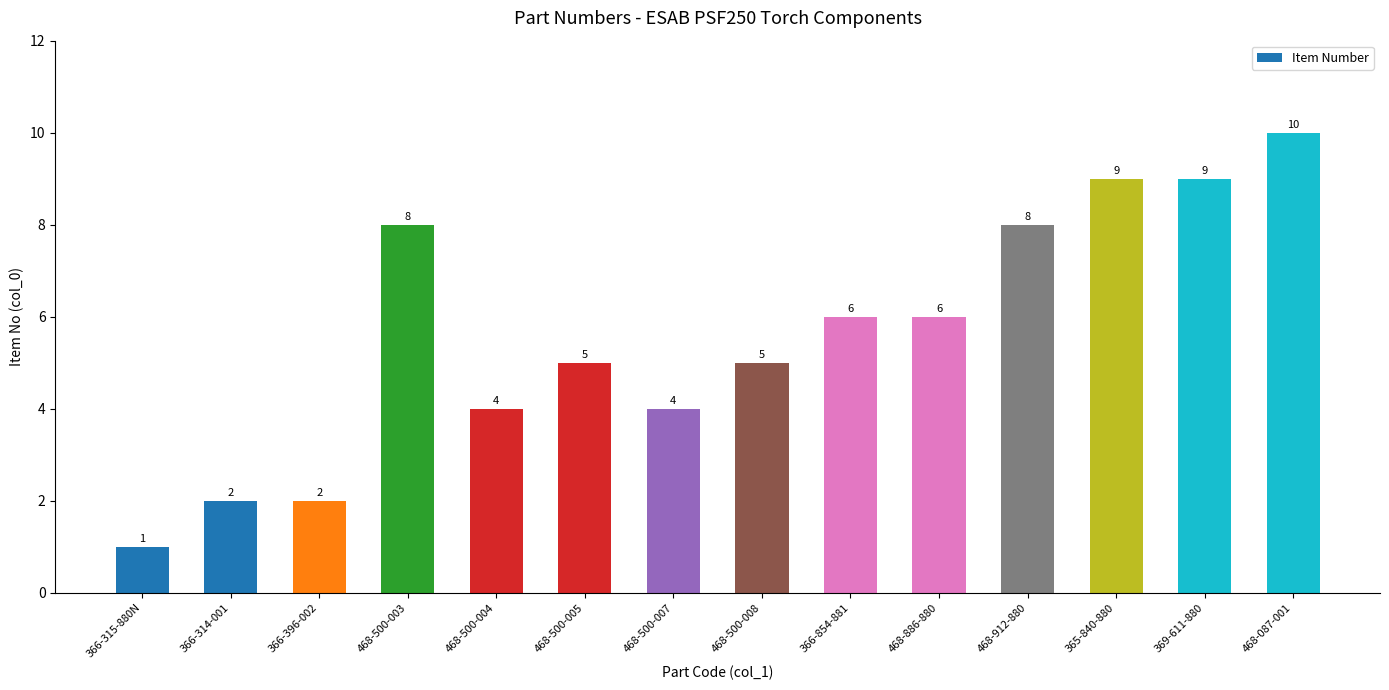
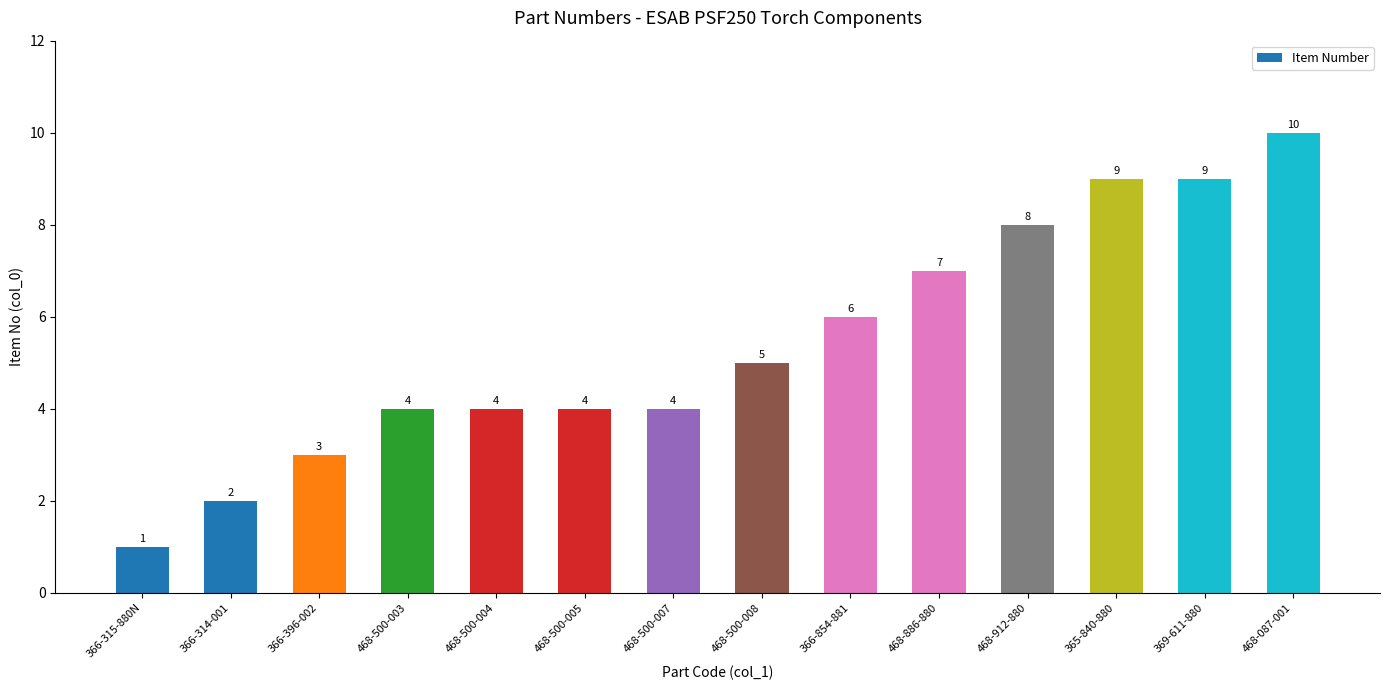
  {
    "366-315-880N": 1,
    "366-314-001": 2,
-   "366-396-002": 2,
-   "468-500-003": 8,
+   "366-396-002": 3,
+   "468-500-003": 4,
    "468-500-004": 4,
-   "468-500-005": 5,
+   "468-500-005": 4,
    "468-500-007": 4,
    "468-500-008": 5,
    "366-854-881": 6,
-   "468-886-880": 6,
+   "468-886-880": 7,
    "468-912-880": 8,
    "365-840-880": 9,
    "369-611-880": 9,
    "468-087-001": 10
  }
